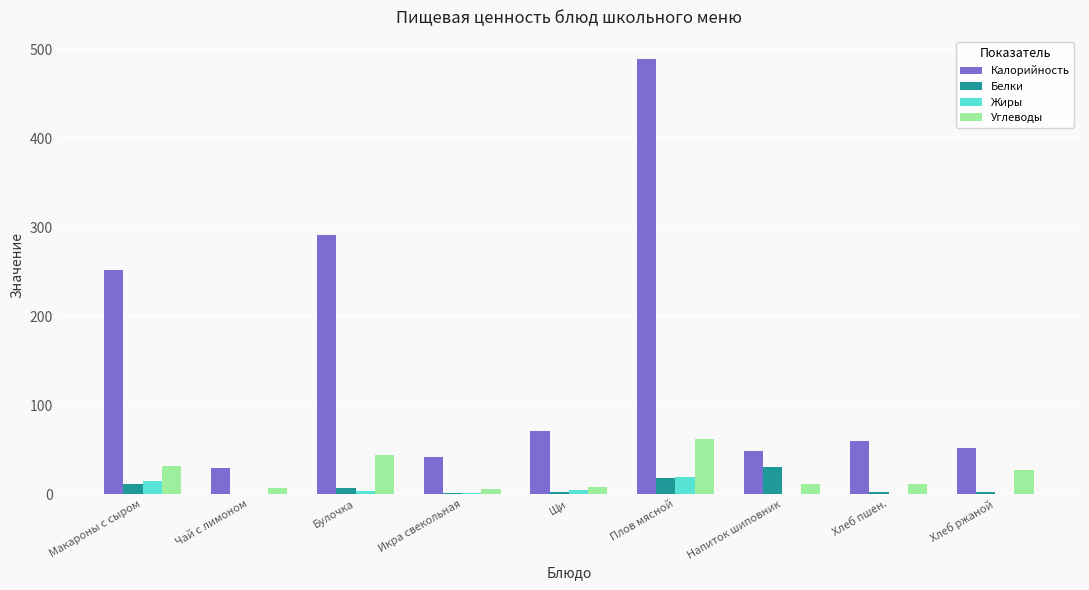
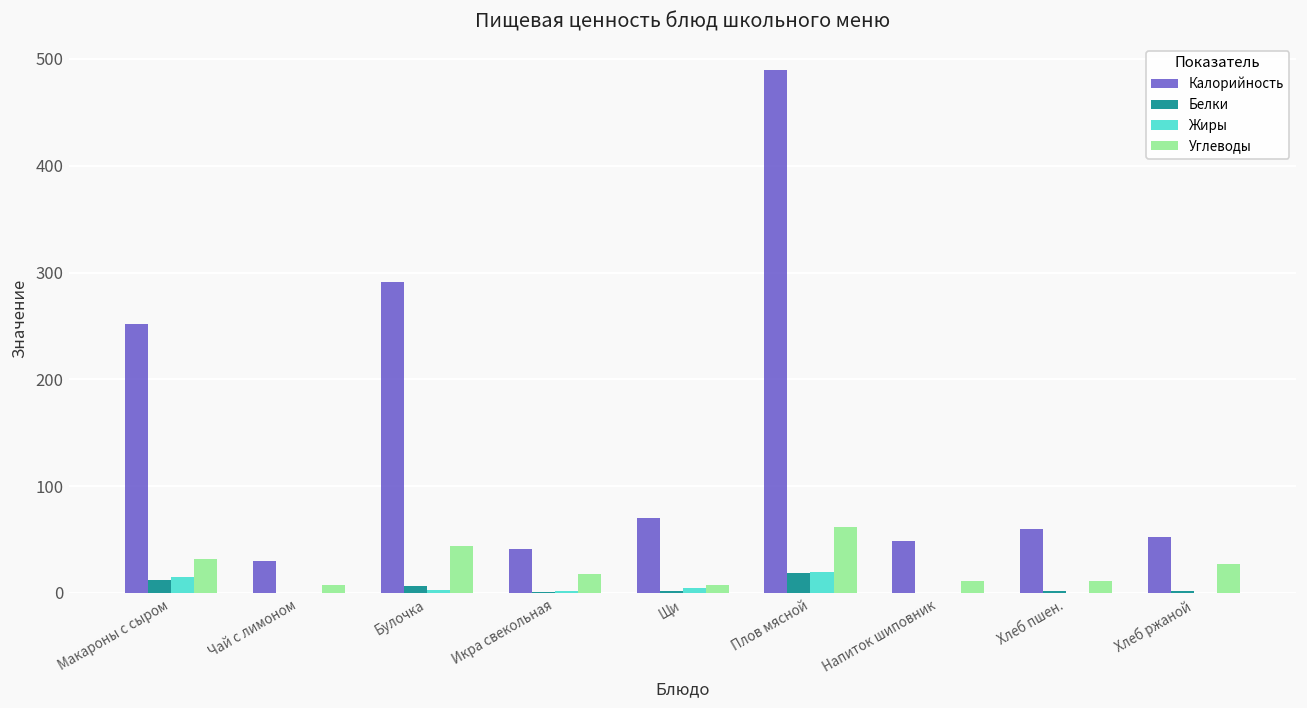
  {
    "Калорийность": {
      "Макароны с сыром": 250,
      "Чай с лимоном": 30,
      "Булочка": 290,
      "Икра свекольная": 40,
      "Щи": 70,
      "Плов мясной": 490,
      "Напиток шиповник": 50,
      "Хлеб пшен.": 60,
      "Хлеб ржаной": 50
    },
    "Белки": {
      "Макароны с сыром": 10,
      "Булочка": 10,
      "Плов мясной": 20,
-     "Напиток шиповник": 30
+     "Напиток шиповник": 0
    },
    "Жиры": {
      "Макароны с сыром": 20,
      "Чай с лимоном": 0,
      "Булочка": 0,
      "Щи": 0,
      "Плов мясной": 20
    },
    "Углеводы": {
      "Макароны с сыром": 30,
      "Чай с лимоном": 10,
      "Булочка": 40,
-     "Икра свекольная": 10,
+     "Икра свекольная": 20,
      "Щи": 10,
      "Плов мясной": 60,
      "Напиток шиповник": 10,
      "Хлеб пшен.": 10,
      "Хлеб ржаной": 30
    }
  }
